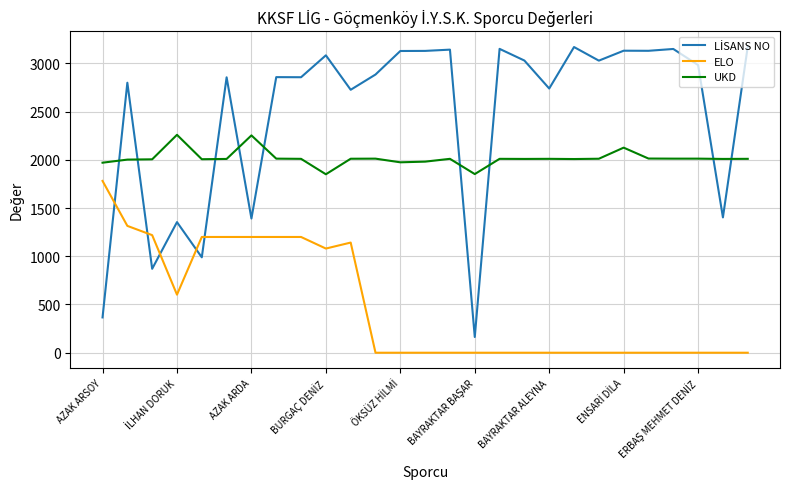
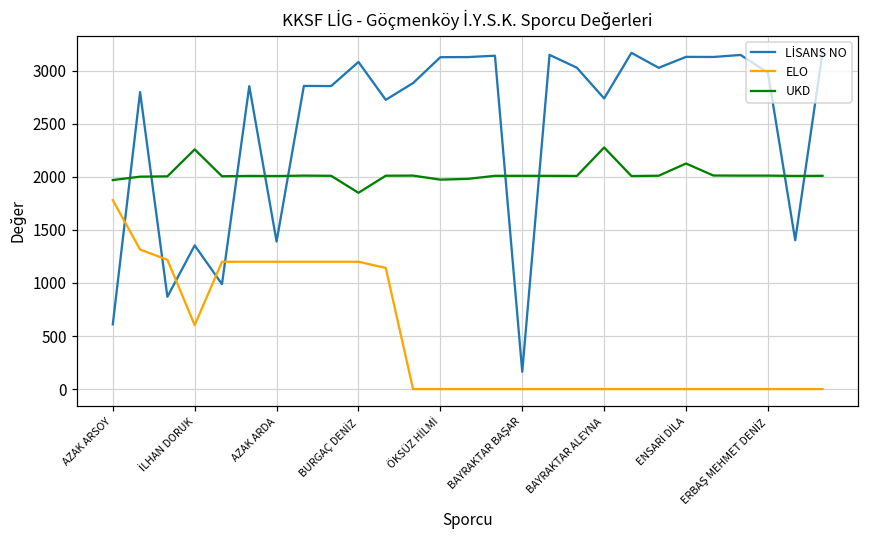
  {
    "LİSANS NO": {
-     "AZAK ARSOY": 400,
+     "AZAK ARSOY": 600,
      "İLHAN DORUK": 1400,
      "AZAK ARDA": 1400,
      "BURGAÇ DENİZ": 3100,
      "ÖKSÜZ HİLMİ": 3100,
      "BAYRAKTAR BAŞAR": 200,
      "BAYRAKTAR ALEYNA": 2700,
      "ENSARİ DİLA": 3100
    },
    "ELO": {
      "AZAK ARSOY": 1800,
      "İLHAN DORUK": 600,
      "AZAK ARDA": 1200,
-     "BURGAÇ DENİZ": 1100,
+     "BURGAÇ DENİZ": 1200,
      "ÖKSÜZ HİLMİ": 0,
      "BAYRAKTAR BAŞAR": 0,
      "BAYRAKTAR ALEYNA": 0,
      "ENSARİ DİLA": 0,
      "ERBAŞ MEHMET DENİZ": 0
    },
    "UKD": {
      "AZAK ARSOY": 2000,
      "İLHAN DORUK": 2300,
-     "AZAK ARDA": 2300,
+     "AZAK ARDA": 2000,
      "BURGAÇ DENİZ": 1900,
      "ÖKSÜZ HİLMİ": 2000,
-     "BAYRAKTAR BAŞAR": 1900,
-     "BAYRAKTAR ALEYNA": 2000,
+     "BAYRAKTAR BAŞAR": 2000,
+     "BAYRAKTAR ALEYNA": 2300,
      "ENSARİ DİLA": 2100,
      "ERBAŞ MEHMET DENİZ": 2000
    }
  }
